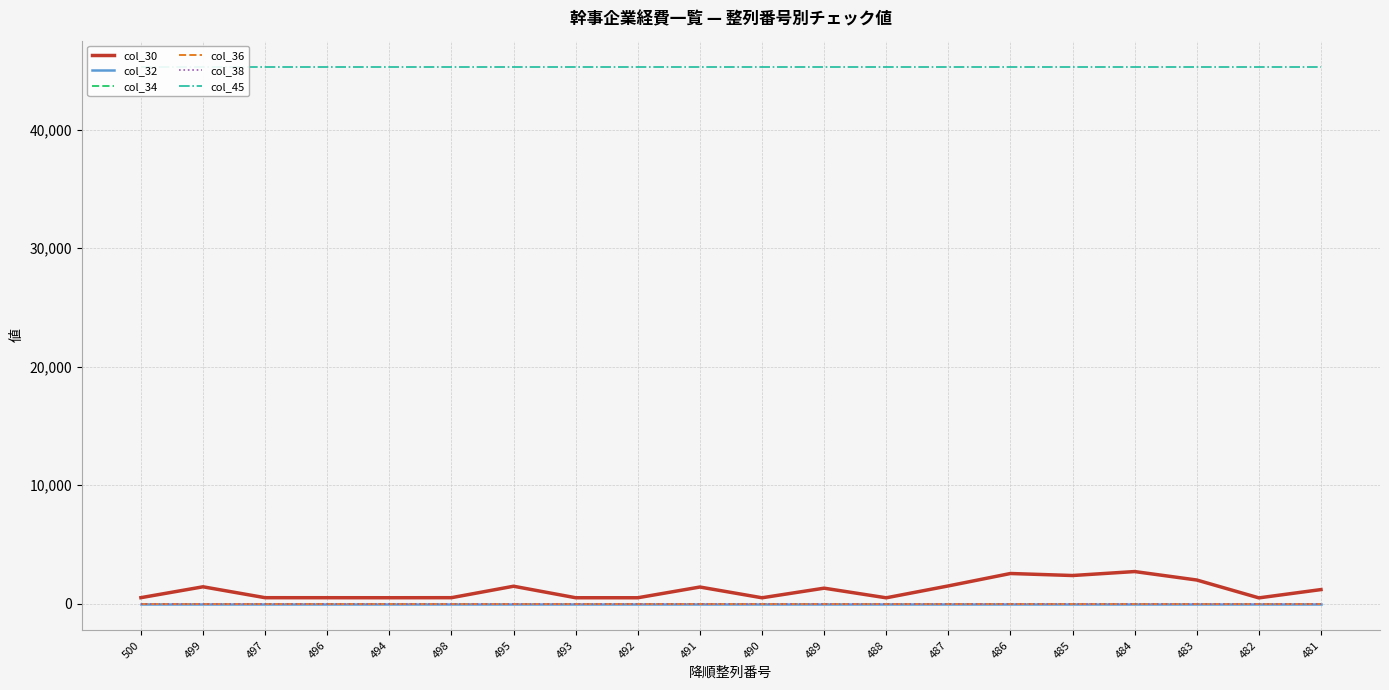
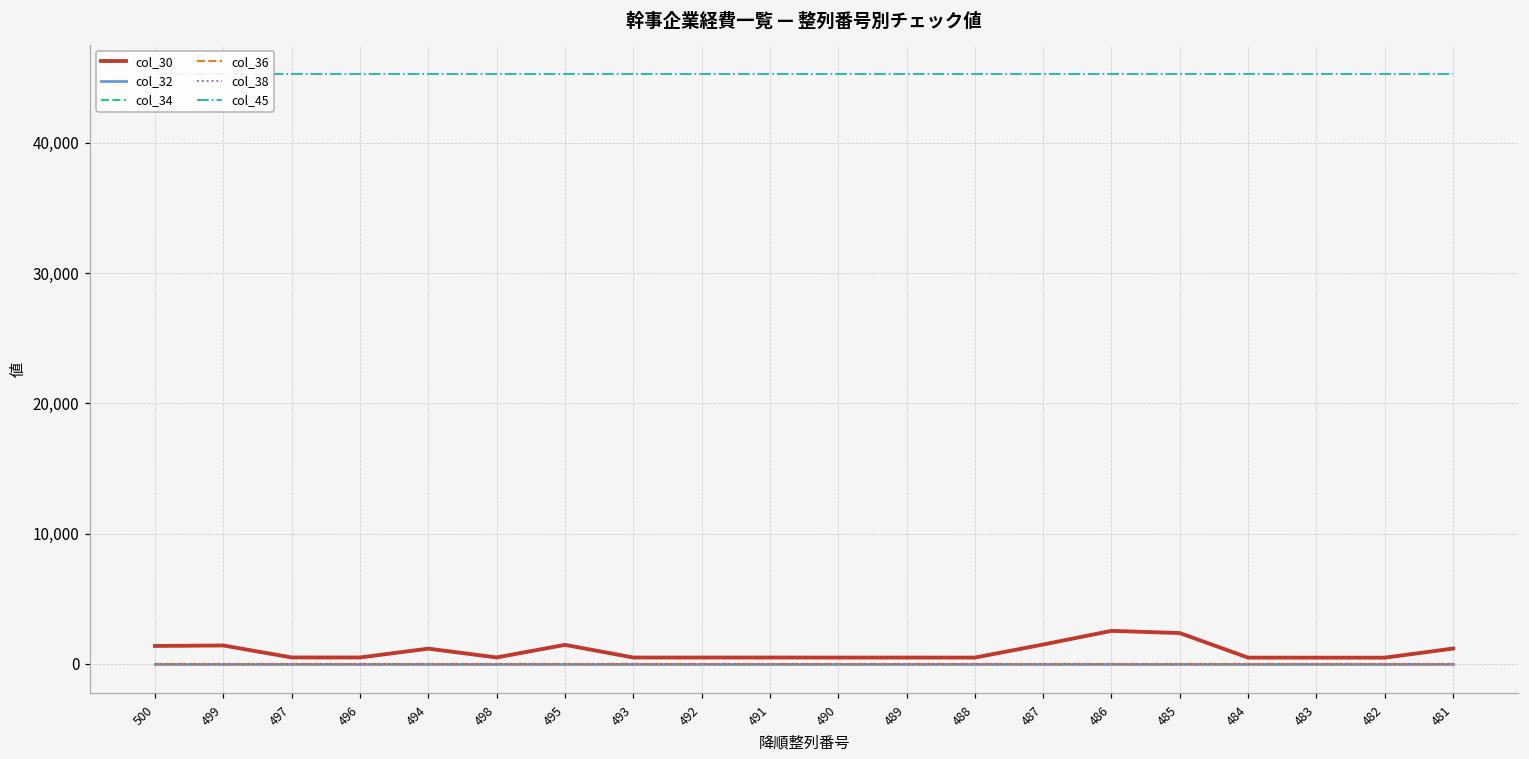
  {
    "col_30": {
-     "500": "500",
+     "500": "1,400",
      "499": "1,400",
      "497": "500",
      "496": "500",
-     "494": "500",
+     "494": "1,200",
      "498": "500",
      "495": "1,500",
      "493": "500",
      "492": "500",
-     "491": "1,400",
+     "491": "500",
      "490": "500",
-     "489": "1,300",
+     "489": "500",
      "488": "500",
      "487": "1,500",
      "486": "2,500",
      "485": "2,400",
-     "484": "2,700",
-     "483": "2,000",
+     "484": "500",
+     "483": "500",
      "482": "500",
      "481": "1,200"
    },
    "col_38": {
      "500": "0",
      "499": "0",
      "497": "0",
      "496": "0",
      "494": "0",
      "498": "0",
      "495": "0",
      "493": "0",
      "492": "0",
      "491": "0",
      "490": "0",
      "489": "0",
      "488": "0",
      "487": "0",
      "486": "0",
      "485": "0",
      "484": "0",
      "483": "0",
      "482": "0",
      "481": "0"
    },
    "col_45": {
      "497": "45,300",
      "496": "45,300",
      "494": "45,300",
      "498": "45,300",
      "495": "45,300",
      "493": "45,300",
      "492": "45,300",
      "491": "45,300",
      "490": "45,300",
      "489": "45,300",
      "488": "45,300",
      "487": "45,300",
      "486": "45,300",
      "485": "45,300",
      "484": "45,300",
      "483": "45,300",
      "482": "45,300",
      "481": "45,300"
    }
  }
